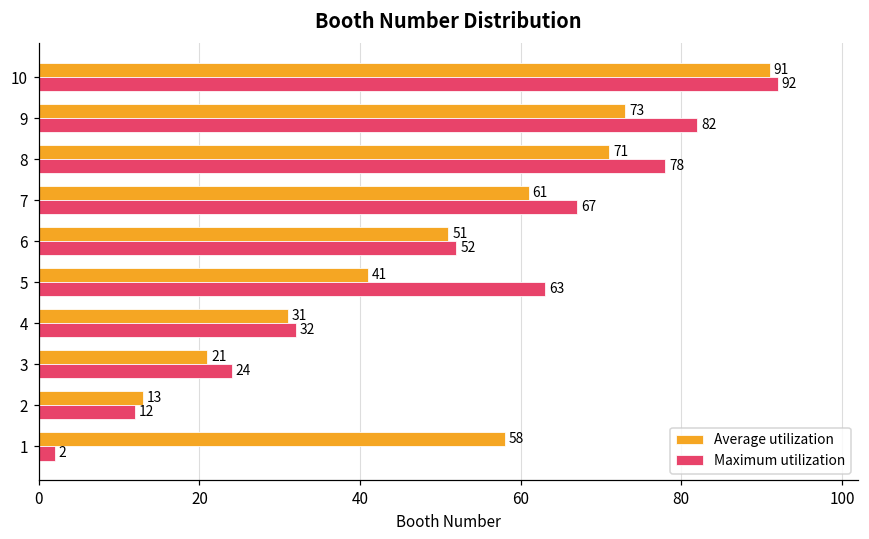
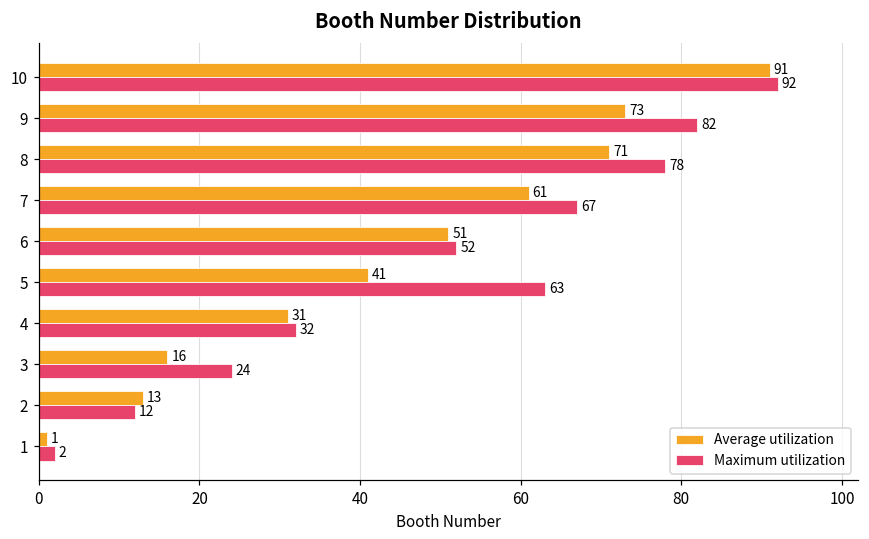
  {
    "Average utilization": {
      "10": 91,
      "9": 73,
      "8": 71,
      "7": 61,
      "6": 51,
      "5": 41,
      "4": 31,
-     "3": 21,
+     "3": 16,
      "2": 13,
-     "1": 58
+     "1": 1
    },
    "Maximum utilization": {
      "10": 92,
      "9": 82,
      "8": 78,
      "7": 67,
      "6": 52,
      "5": 63,
      "4": 32,
      "3": 24,
      "2": 12,
      "1": 2
    }
  }
